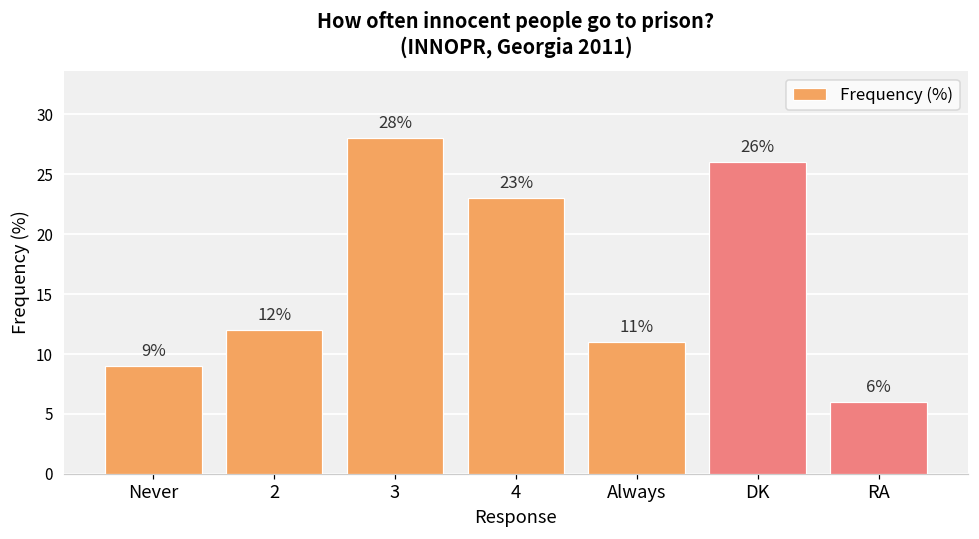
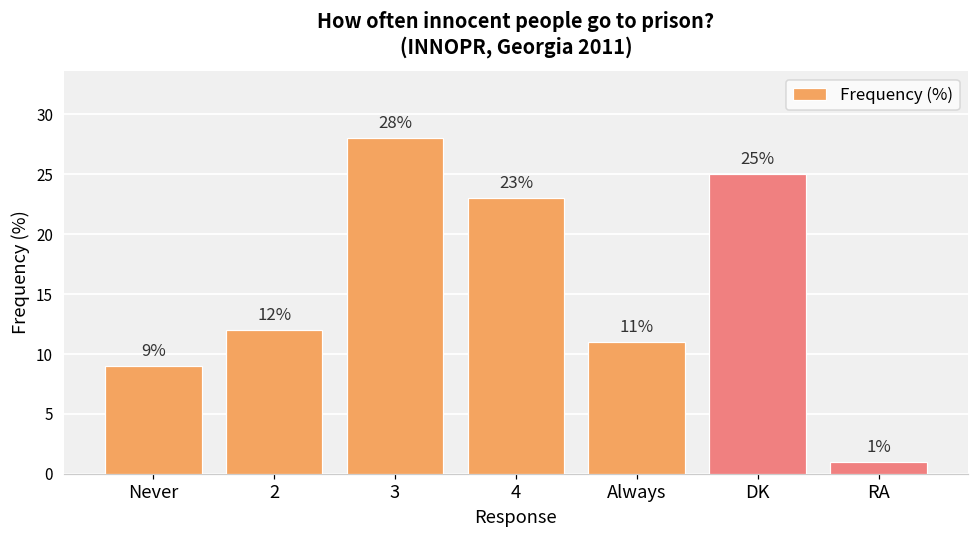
  {
    "Never": "9%",
    "2": "12%",
    "3": "28%",
    "4": "23%",
    "Always": "11%",
-   "DK": "26%",
-   "RA": "6%"
+   "DK": "25%",
+   "RA": "1%"
  }
